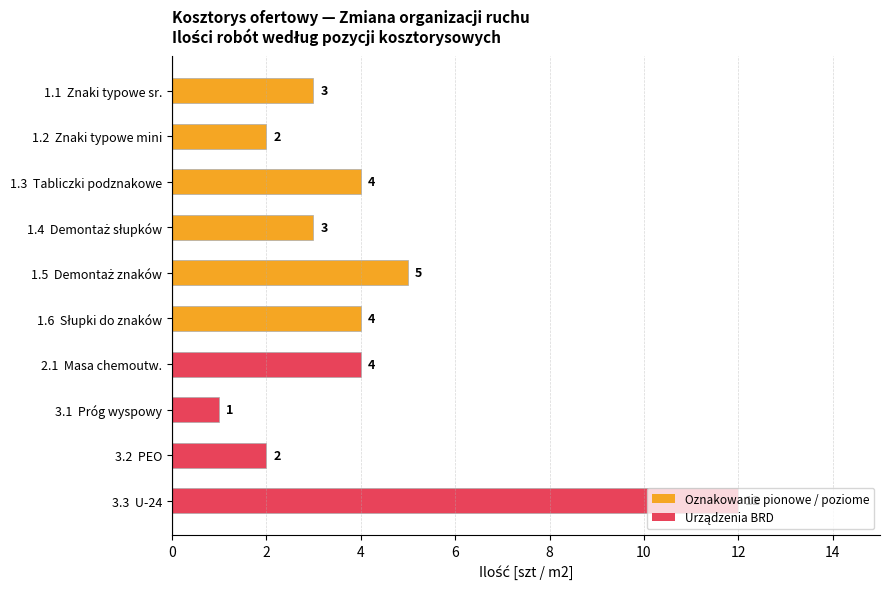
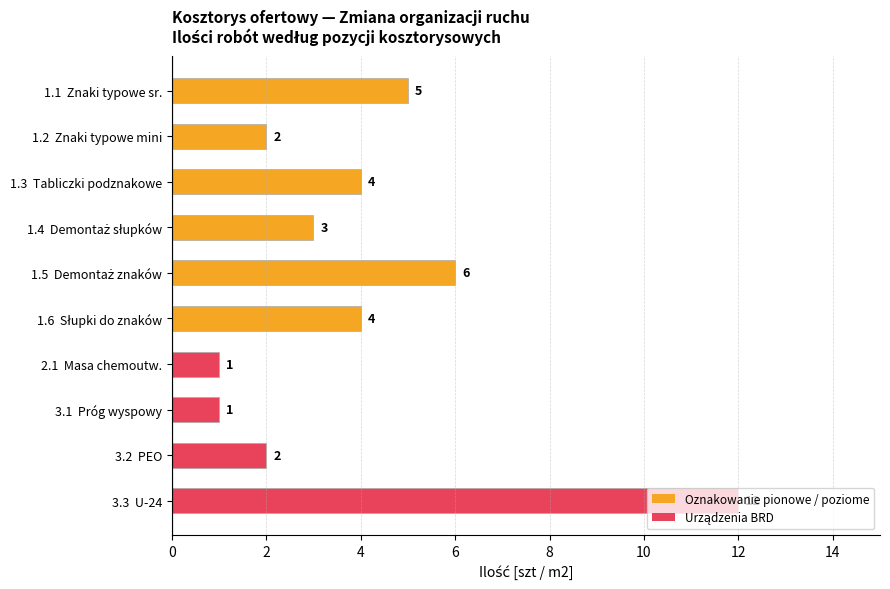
  {
-   "1.1 Znaki typowe sr.": 3,
+   "1.1 Znaki typowe sr.": 5,
    "1.2 Znaki typowe mini": 2,
    "1.3 Tabliczki podznakowe": 4,
    "1.4 Demontaż słupków": 3,
-   "1.5 Demontaż znaków": 5,
+   "1.5 Demontaż znaków": 6,
    "1.6 Słupki do znaków": 4,
-   "2.1 Masa chemoutw.": 4,
+   "2.1 Masa chemoutw.": 1,
    "3.1 Próg wyspowy": 1,
    "3.2 PEO": 2
  }
